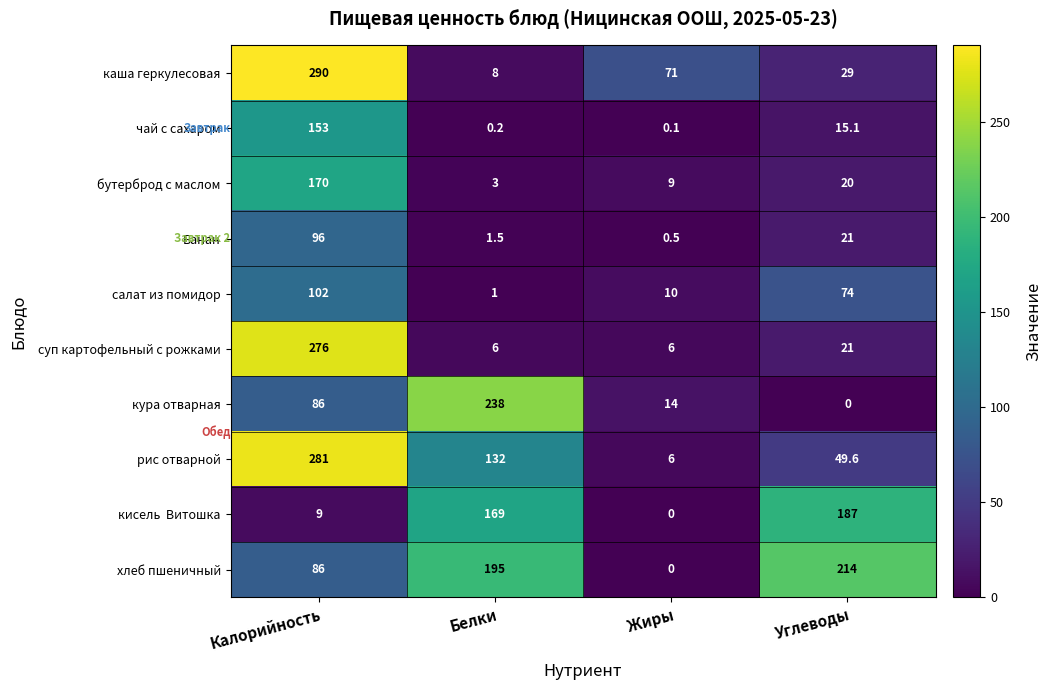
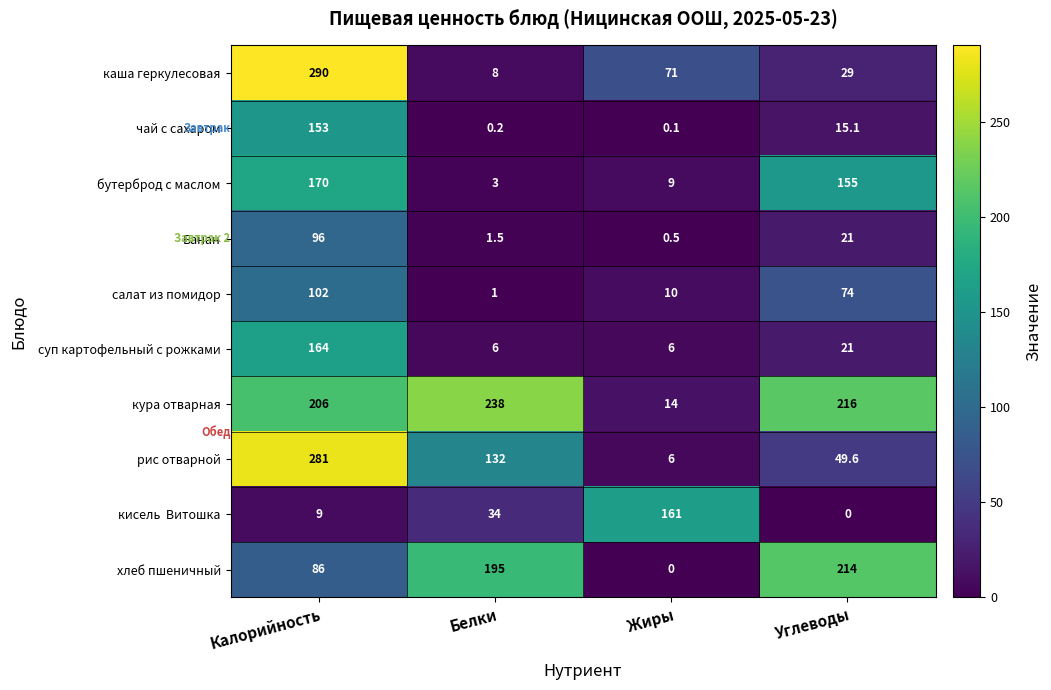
  {
    "каша геркулесовая": {
      "Калорийность": 290,
      "Белки": 8,
      "Жиры": 71,
      "Углеводы": 29
    },
    "чай с сахаром": {
      "Калорийность": 153,
      "Белки": 0.2,
      "Жиры": 0.1,
      "Углеводы": 15.1
    },
    "бутерброд с маслом": {
      "Калорийность": 170,
      "Белки": 3,
      "Жиры": 9,
-     "Углеводы": 20
+     "Углеводы": 155
    },
    "Банан": {
      "Калорийность": 96,
      "Белки": 1.5,
      "Жиры": 0.5,
      "Углеводы": 21
    },
    "салат из помидор": {
      "Калорийность": 102,
      "Белки": 1,
      "Жиры": 10,
      "Углеводы": 74
    },
    "суп картофельный с рожками": {
-     "Калорийность": 276,
+     "Калорийность": 164,
      "Белки": 6,
      "Жиры": 6,
      "Углеводы": 21
    },
    "кура отварная": {
-     "Калорийность": 86,
+     "Калорийность": 206,
      "Белки": 238,
      "Жиры": 14,
-     "Углеводы": 0
+     "Углеводы": 216
    },
    "рис отварной": {
      "Калорийность": 281,
      "Белки": 132,
      "Жиры": 6,
      "Углеводы": 49.6
    },
    "кисель Витошка": {
      "Калорийность": 9,
-     "Белки": 169,
-     "Жиры": 0,
-     "Углеводы": 187
+     "Белки": 34,
+     "Жиры": 161,
+     "Углеводы": 0
    },
    "хлеб пшеничный": {
      "Калорийность": 86,
      "Белки": 195,
      "Жиры": 0,
      "Углеводы": 214
    }
  }
